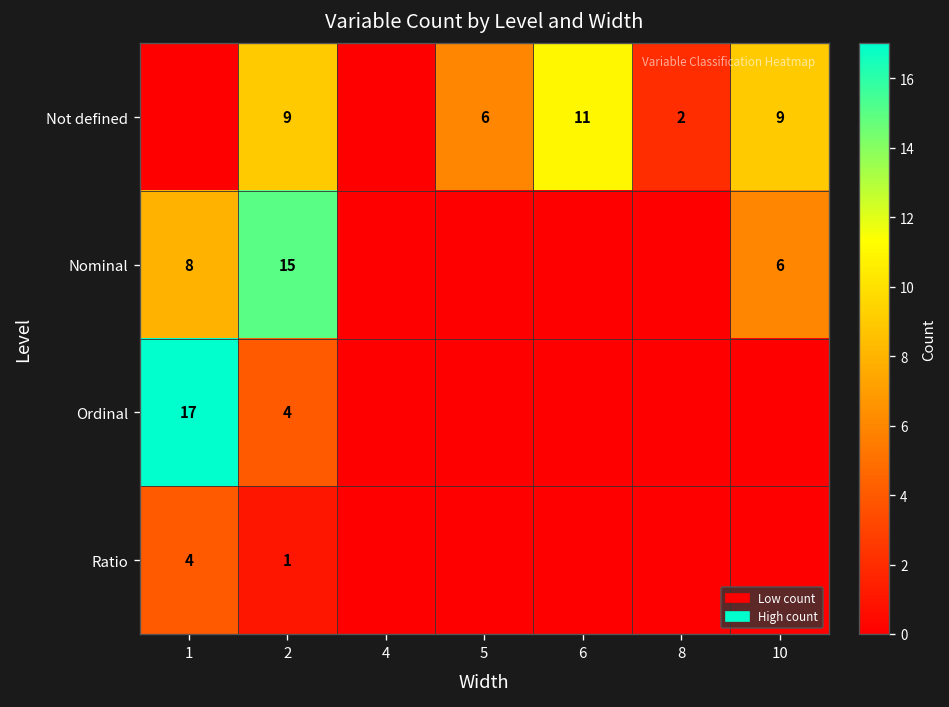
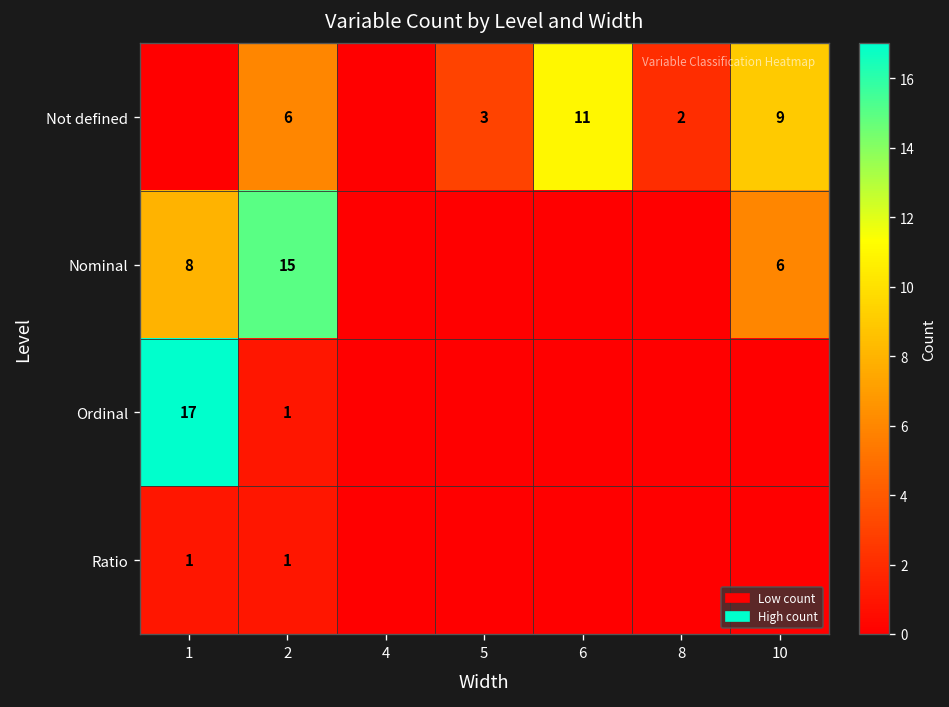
  {
    "Not defined": {
-     "2": 9,
-     "5": 6,
+     "2": 6,
+     "5": 3,
      "6": 11,
      "10": 9
    },
    "Nominal": {
      "1": 8,
      "2": 15,
      "10": 6
    },
    "Ordinal": {
      "1": 17,
-     "2": 4
+     "2": 1
    },
    "Ratio": {
-     "1": 4,
+     "1": 1,
      "2": 1
    }
  }
